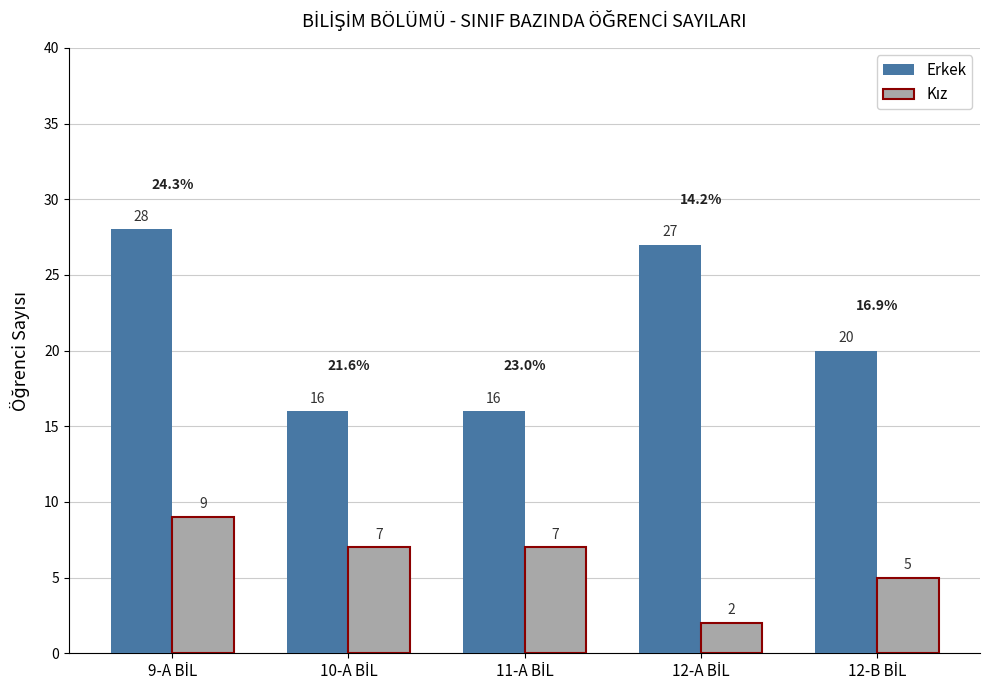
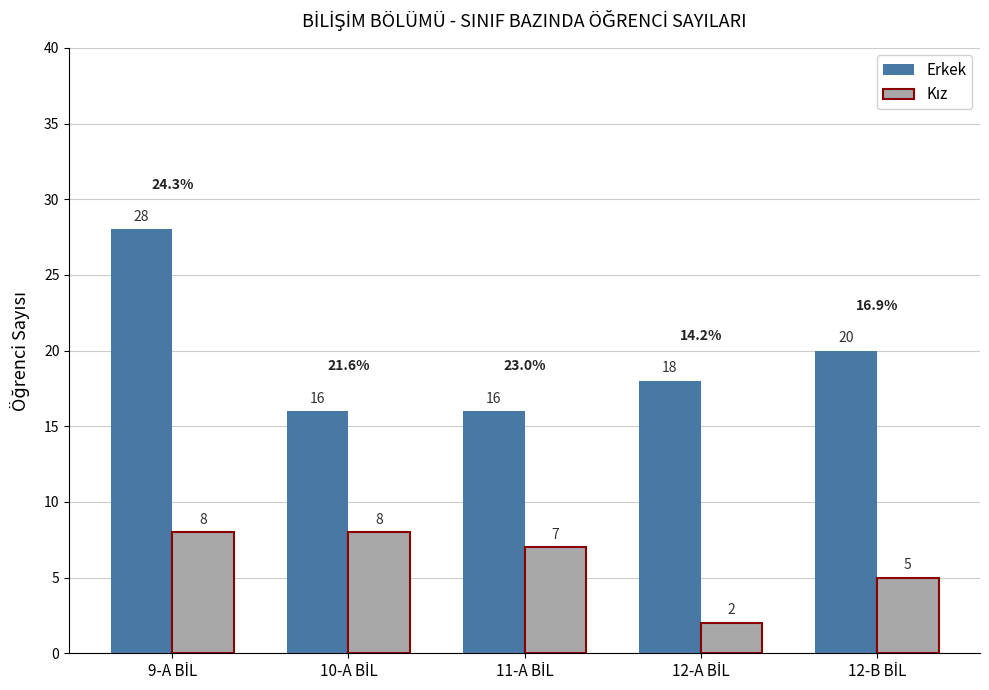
  {
    "Erkek": {
      "9-A BİL": 28,
      "10-A BİL": 16,
      "11-A BİL": 16,
-     "12-A BİL": 27,
+     "12-A BİL": 18,
      "12-B BİL": 20
    },
    "Kız": {
-     "9-A BİL": 9,
-     "10-A BİL": 7,
+     "9-A BİL": 8,
+     "10-A BİL": 8,
      "11-A BİL": 7,
      "12-A BİL": 2,
      "12-B BİL": 5
    }
  }
